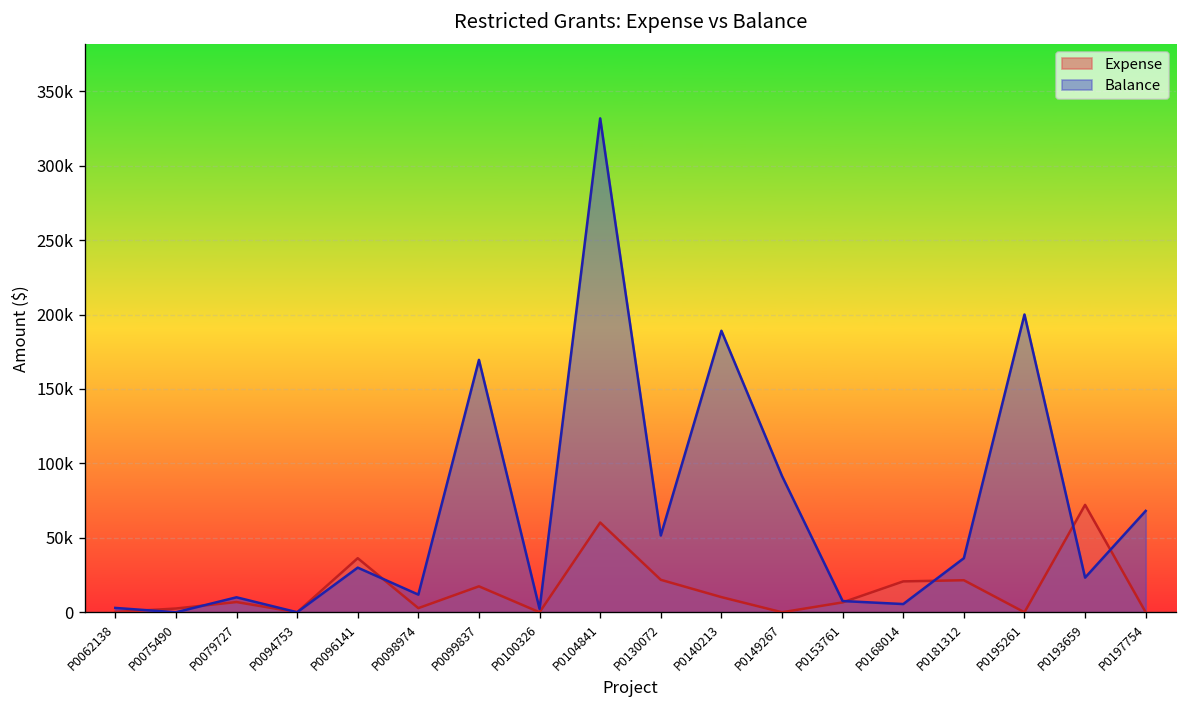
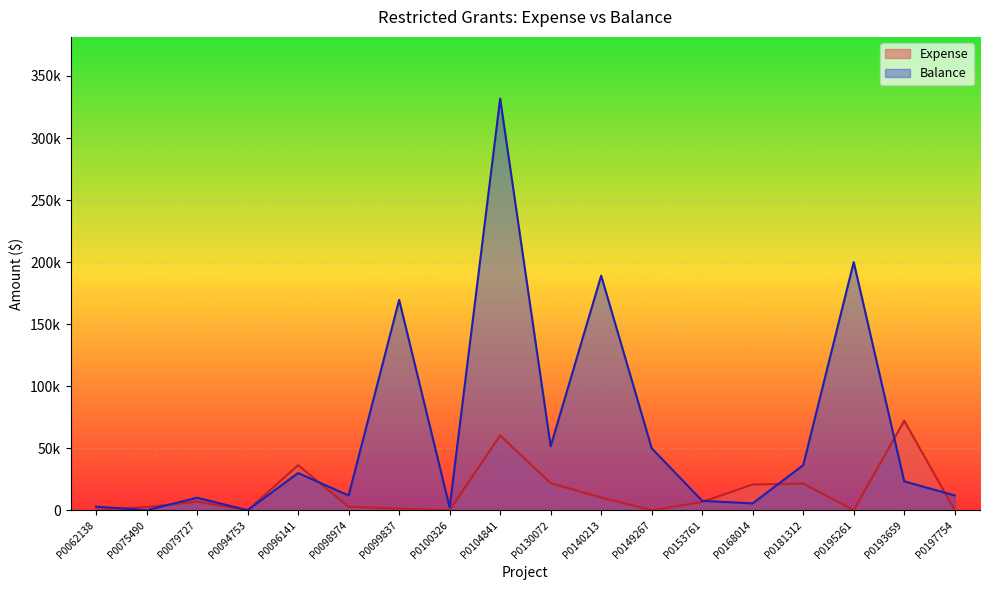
  {
    "Expense": {
      "P0062138": 0,
      "P0075490": 3000,
      "P0079727": 7000,
      "P0096141": 36000,
      "P0098974": 3000,
-     "P0099837": 17000,
+     "P0099837": 1000,
      "P0100326": 0,
      "P0104841": 60000,
      "P0130072": 22000,
      "P0140213": 10000,
      "P0149267": 0,
      "P0168014": 21000,
      "P0181312": 22000,
      "P0195261": 0,
      "P0193659": 72000,
      "P0197754": 0
    },
    "Balance": {
      "P0062138": 3000,
      "P0075490": 0,
      "P0079727": 10000,
      "P0096141": 30000,
      "P0098974": 12000,
      "P0099837": 170000,
      "P0100326": 2000,
      "P0104841": 332000,
      "P0130072": 52000,
      "P0140213": 189000,
-     "P0149267": 92000,
+     "P0149267": 50000,
      "P0168014": 6000,
      "P0181312": 36000,
      "P0195261": 200000,
      "P0193659": 23000,
-     "P0197754": 68000
+     "P0197754": 12000
    }
  }
